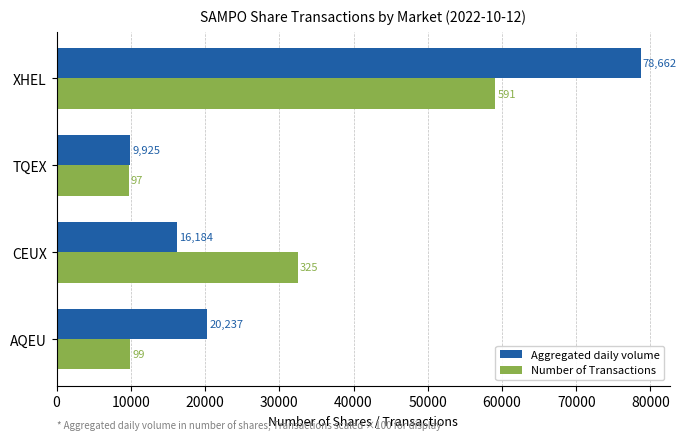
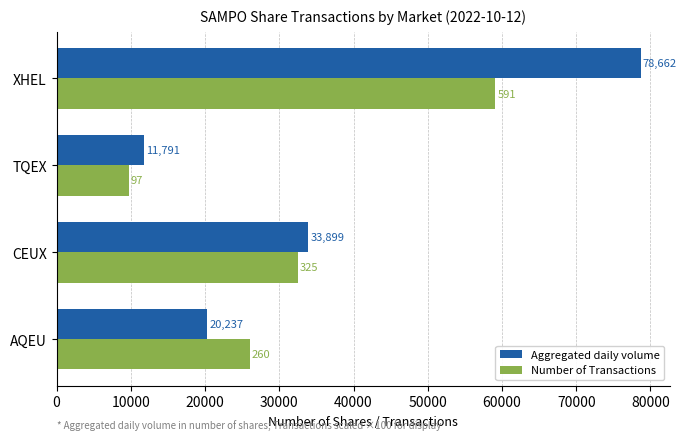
  {
    "Aggregated daily volume": {
      "XHEL": "78,662",
-     "TQEX": "9,925",
-     "CEUX": "16,184",
+     "TQEX": "11,791",
+     "CEUX": "33,899",
      "AQEU": "20,237"
    },
    "Number of Transactions": {
-     "AQEU": "99"
+     "AQEU": "260"
    }
  }
